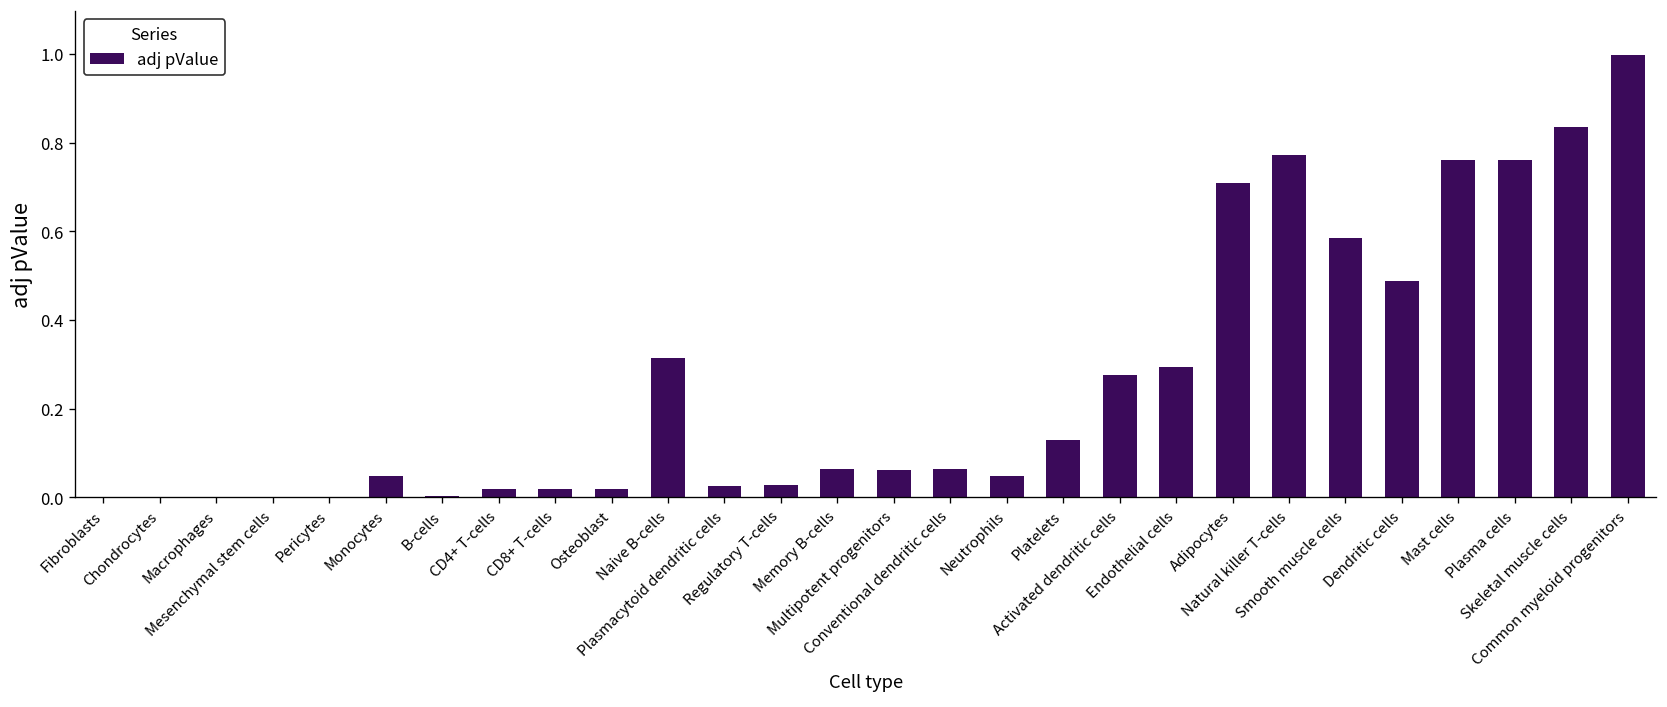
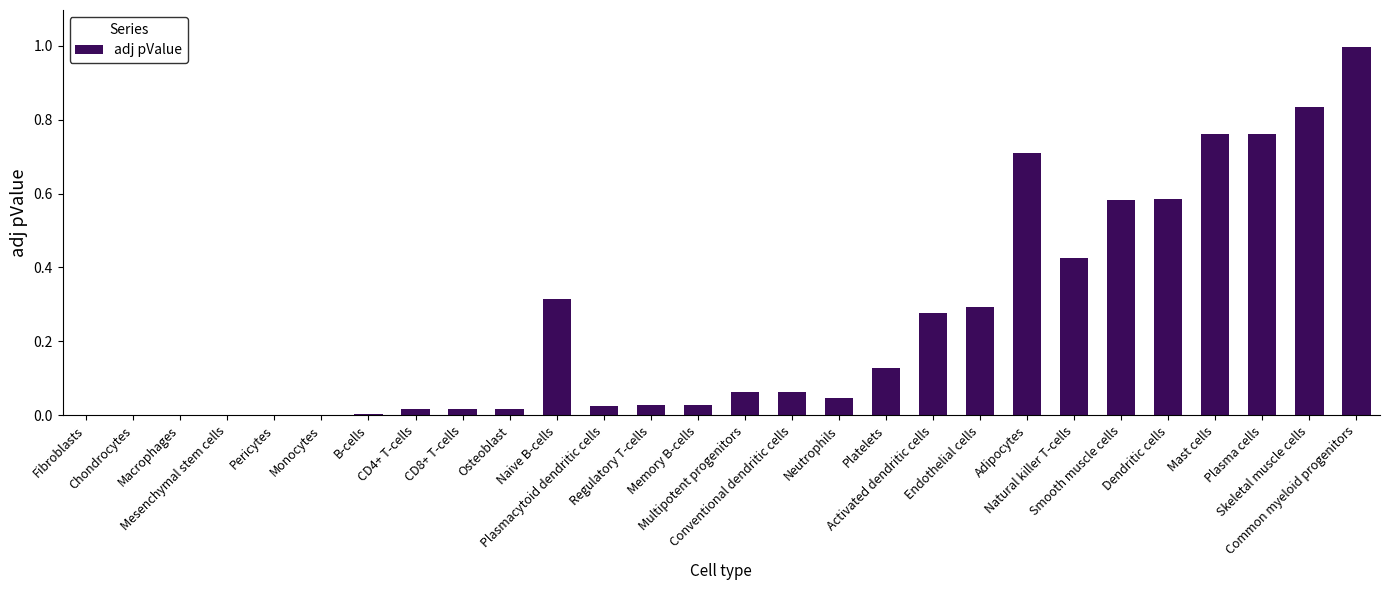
  {
-   "Monocytes": 0.05,
+   "Monocytes": 0.00,
    "CD4+ T-cells": 0.02,
    "CD8+ T-cells": 0.02,
    "Osteoblast": 0.02,
    "Naive B-cells": 0.31,
    "Plasmacytoid dendritic cells": 0.02,
    "Regulatory T-cells": 0.03,
-   "Memory B-cells": 0.06,
+   "Memory B-cells": 0.03,
    "Multipotent progenitors": 0.06,
    "Conventional dendritic cells": 0.06,
    "Neutrophils": 0.05,
    "Platelets": 0.13,
    "Activated dendritic cells": 0.28,
    "Endothelial cells": 0.29,
    "Adipocytes": 0.71,
-   "Natural killer T-cells": 0.77,
+   "Natural killer T-cells": 0.43,
    "Smooth muscle cells": 0.58,
-   "Dendritic cells": 0.49,
+   "Dendritic cells": 0.59,
    "Mast cells": 0.76,
    "Plasma cells": 0.76,
    "Skeletal muscle cells": 0.83,
    "Common myeloid progenitors": 1.00
  }
